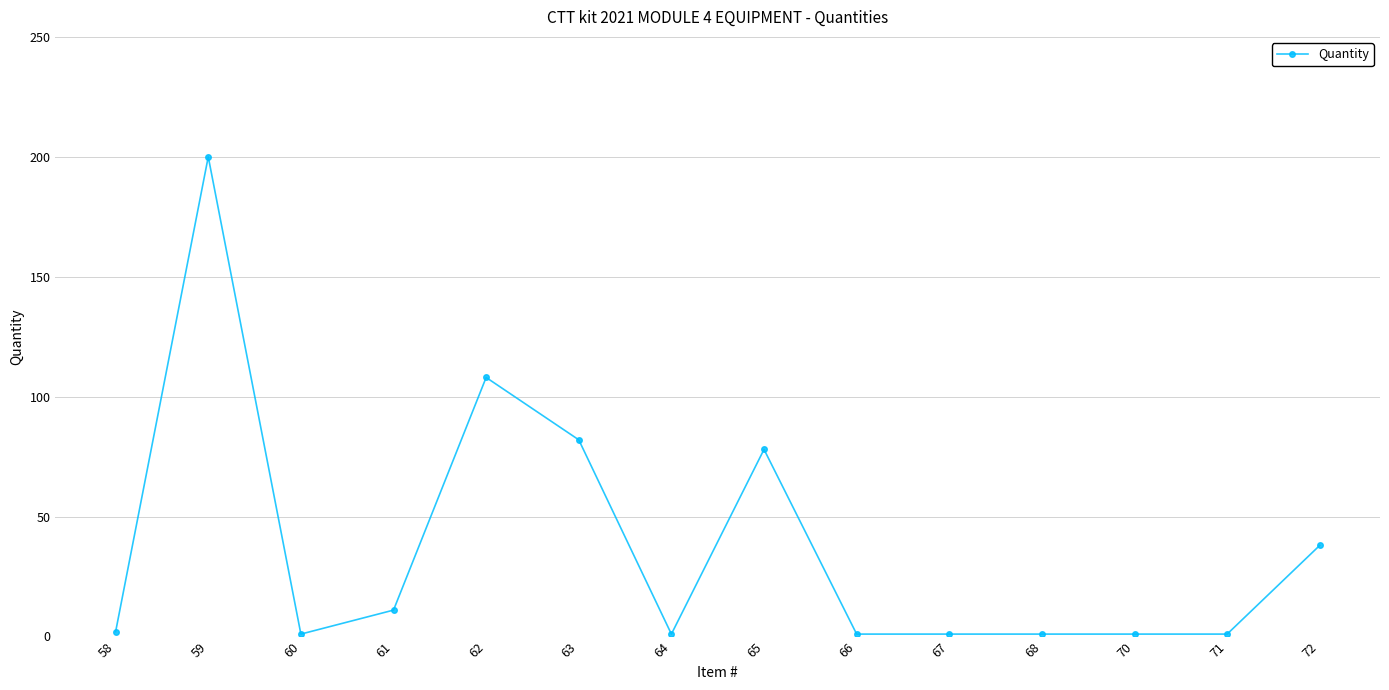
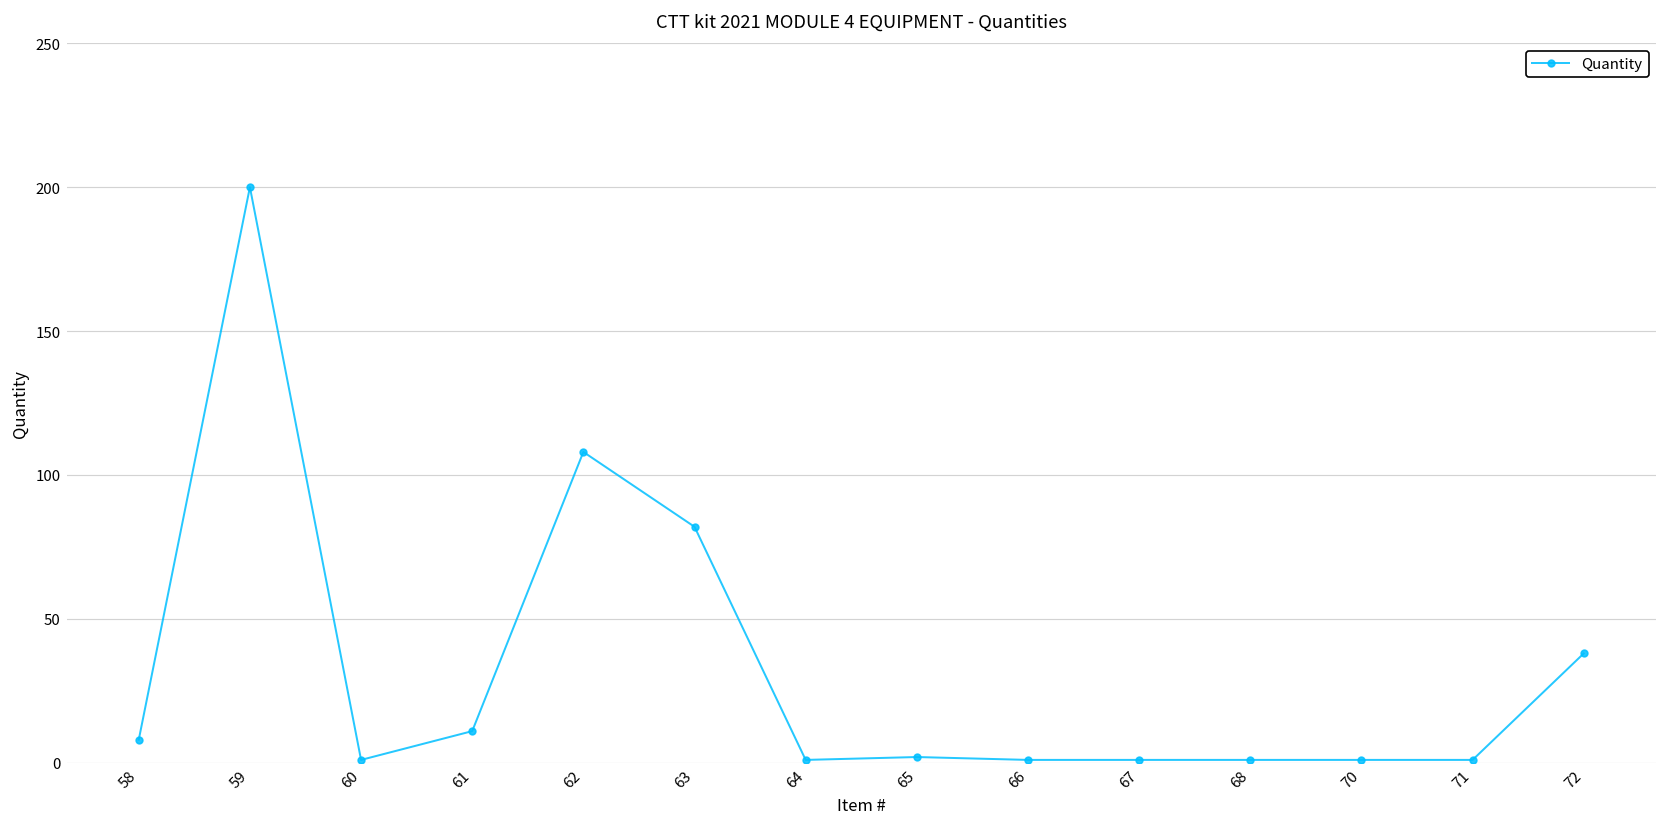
  {
-   "58": 2,
+   "58": 8,
    "59": 200,
    "60": 1,
    "61": 11,
    "62": 108,
    "63": 82,
    "64": 1,
-   "65": 78,
+   "65": 2,
    "66": 1,
    "67": 1,
    "68": 1,
    "70": 1,
    "71": 1,
    "72": 38
  }
